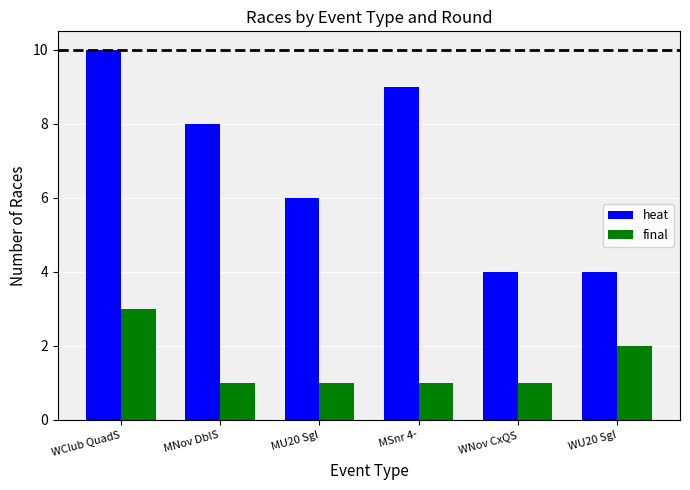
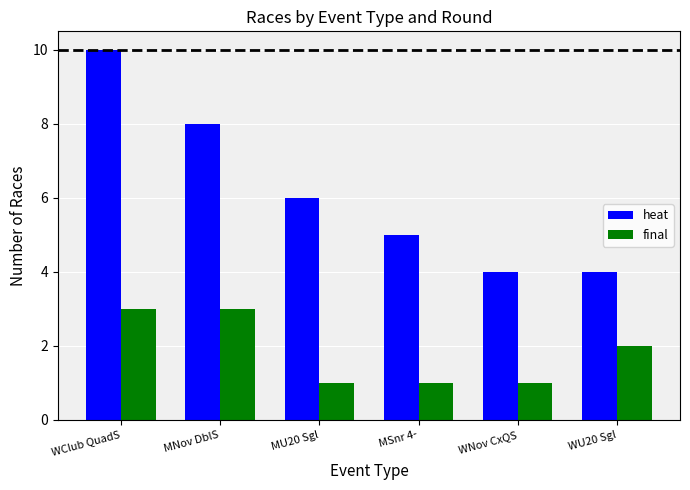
  {
    "heat": {
      "WClub QuadS": 10,
      "MNov DblS": 8,
      "MU20 Sgl": 6,
-     "MSnr 4-": 9,
+     "MSnr 4-": 5,
      "WNov CxQS": 4,
      "WU20 Sgl": 4
    },
    "final": {
      "WClub QuadS": 3,
-     "MNov DblS": 1,
+     "MNov DblS": 3,
      "MU20 Sgl": 1,
      "MSnr 4-": 1,
      "WNov CxQS": 1,
      "WU20 Sgl": 2
    }
  }
